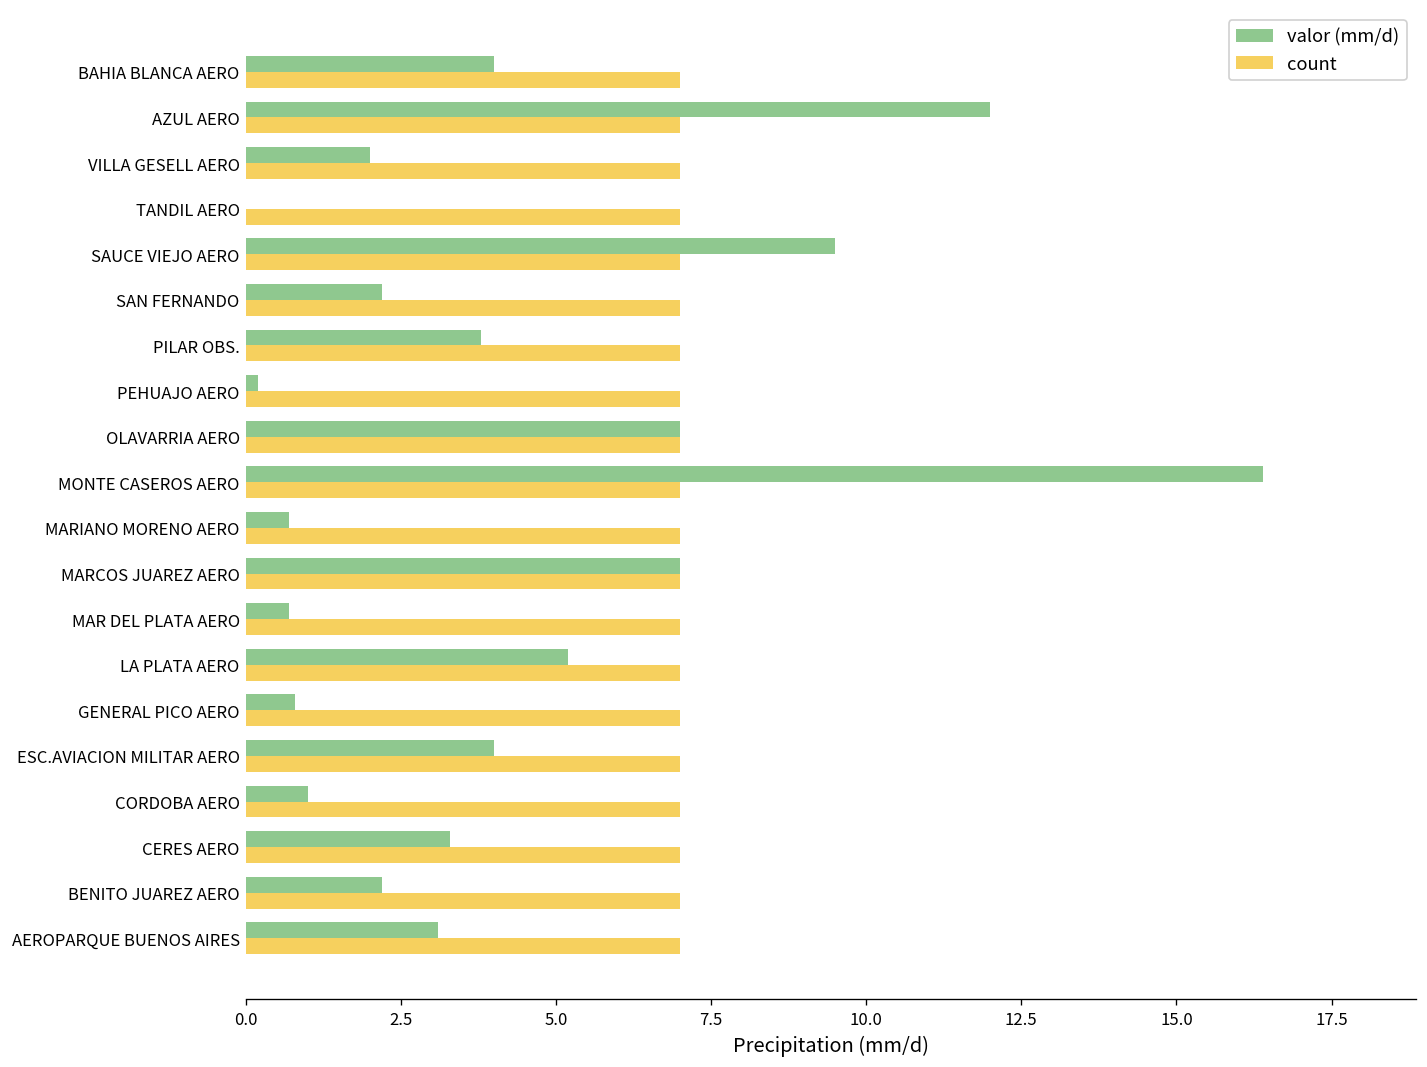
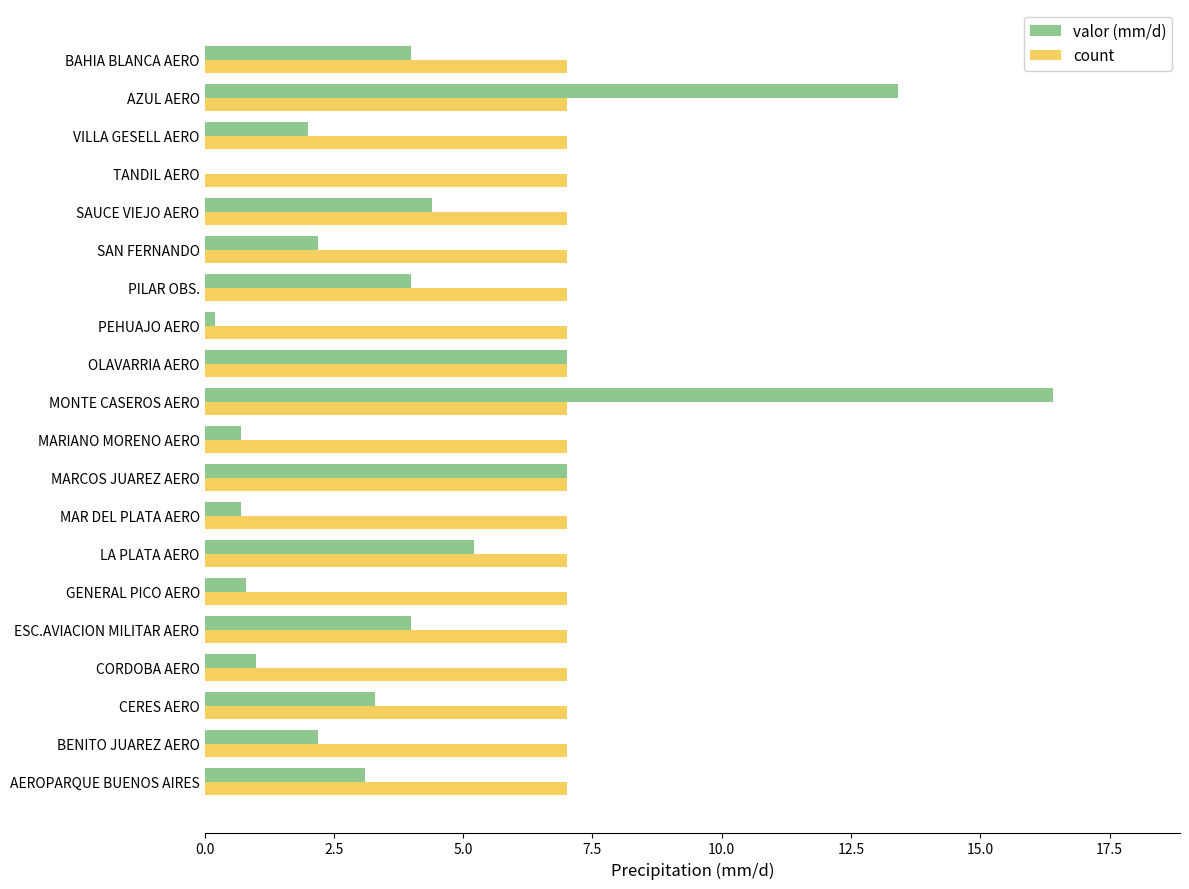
  {
    "valor (mm/d)": {
      "BAHIA BLANCA AERO": 4.0,
-     "AZUL AERO": 12.0,
+     "AZUL AERO": 13.4,
      "VILLA GESELL AERO": 2.0,
      "TANDIL AERO": 0.0,
-     "SAUCE VIEJO AERO": 9.5,
+     "SAUCE VIEJO AERO": 4.4,
      "SAN FERNANDO": 2.2,
-     "PILAR OBS.": 3.8,
+     "PILAR OBS.": 4.0,
      "PEHUAJO AERO": 0.2,
      "OLAVARRIA AERO": 7.0,
      "MONTE CASEROS AERO": 16.4,
      "MARIANO MORENO AERO": 0.7,
      "MARCOS JUAREZ AERO": 7.0,
      "MAR DEL PLATA AERO": 0.7,
      "LA PLATA AERO": 5.2,
      "GENERAL PICO AERO": 0.8,
      "ESC.AVIACION MILITAR AERO": 4.0,
      "CORDOBA AERO": 1.0,
      "CERES AERO": 3.3,
      "BENITO JUAREZ AERO": 2.2,
      "AEROPARQUE BUENOS AIRES": 3.1
    },
    "count": {
      "BAHIA BLANCA AERO": 7.0,
      "AZUL AERO": 7.0,
      "VILLA GESELL AERO": 7.0,
      "TANDIL AERO": 7.0,
      "SAUCE VIEJO AERO": 7.0,
      "SAN FERNANDO": 7.0,
      "PILAR OBS.": 7.0,
      "PEHUAJO AERO": 7.0,
      "OLAVARRIA AERO": 7.0,
      "MONTE CASEROS AERO": 7.0,
      "MARIANO MORENO AERO": 7.0,
      "MARCOS JUAREZ AERO": 7.0,
      "MAR DEL PLATA AERO": 7.0,
      "LA PLATA AERO": 7.0,
      "GENERAL PICO AERO": 7.0,
      "ESC.AVIACION MILITAR AERO": 7.0,
      "CORDOBA AERO": 7.0,
      "CERES AERO": 7.0,
      "BENITO JUAREZ AERO": 7.0,
      "AEROPARQUE BUENOS AIRES": 7.0
    }
  }
